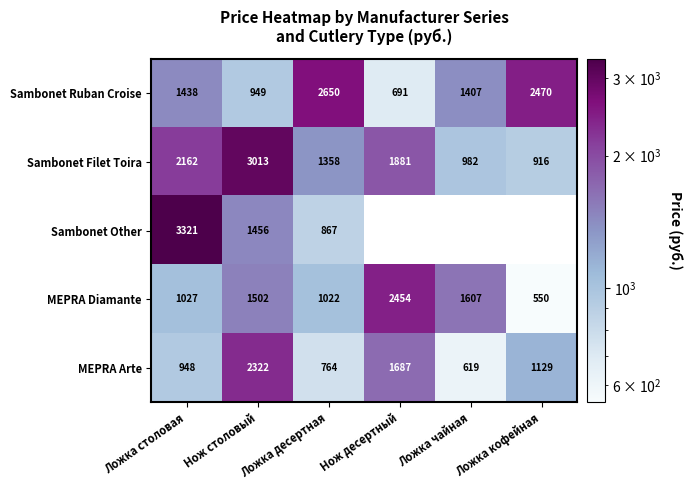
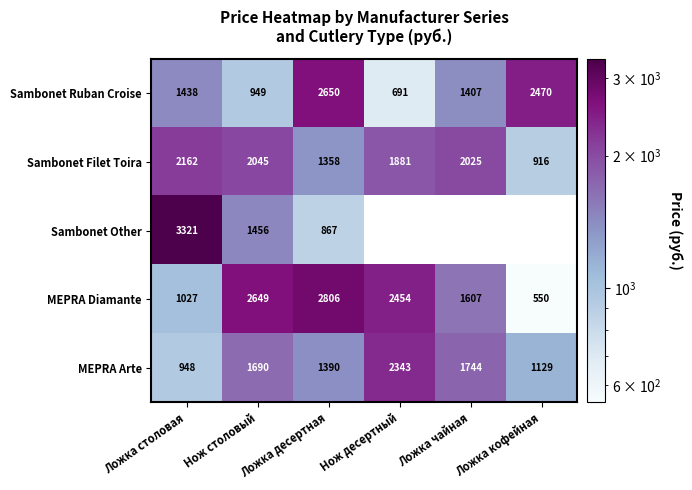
  {
    "Sambonet Ruban Croise": {
      "Ложка столовая": 1438,
      "Нож столовый": 949,
      "Ложка десертная": 2650,
      "Нож десертный": 691,
      "Ложка чайная": 1407,
      "Ложка кофейная": 2470
    },
    "Sambonet Filet Toira": {
      "Ложка столовая": 2162,
-     "Нож столовый": 3013,
+     "Нож столовый": 2045,
      "Ложка десертная": 1358,
      "Нож десертный": 1881,
-     "Ложка чайная": 982,
+     "Ложка чайная": 2025,
      "Ложка кофейная": 916
    },
    "Sambonet Other": {
      "Ложка столовая": 3321,
      "Нож столовый": 1456,
      "Ложка десертная": 867
    },
    "MEPRA Diamante": {
      "Ложка столовая": 1027,
-     "Нож столовый": 1502,
-     "Ложка десертная": 1022,
+     "Нож столовый": 2649,
+     "Ложка десертная": 2806,
      "Нож десертный": 2454,
      "Ложка чайная": 1607,
      "Ложка кофейная": 550
    },
    "MEPRA Arte": {
      "Ложка столовая": 948,
-     "Нож столовый": 2322,
-     "Ложка десертная": 764,
-     "Нож десертный": 1687,
-     "Ложка чайная": 619,
+     "Нож столовый": 1690,
+     "Ложка десертная": 1390,
+     "Нож десертный": 2343,
+     "Ложка чайная": 1744,
      "Ложка кофейная": 1129
    }
  }
